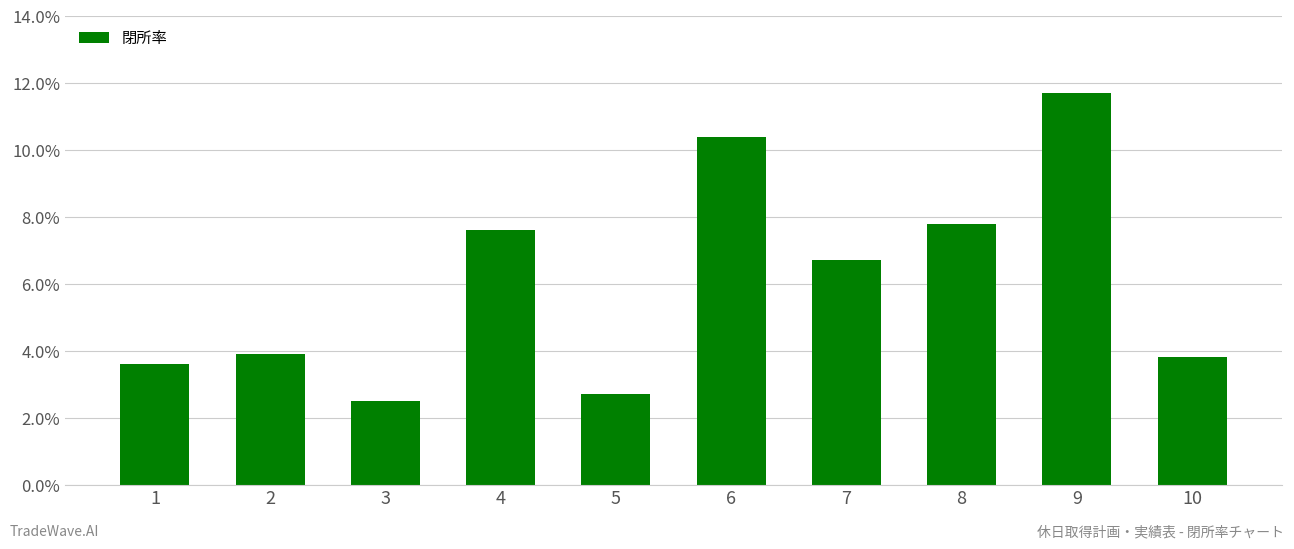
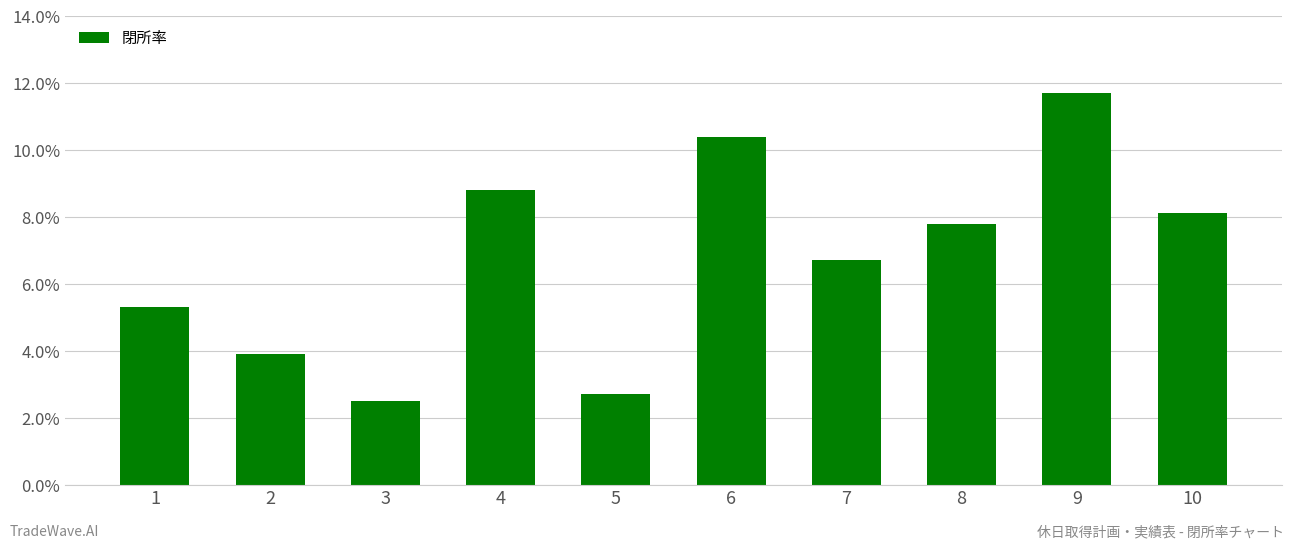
  {
-   "1": "3.6%",
+   "1": "5.3%",
    "2": "3.9%",
    "3": "2.5%",
-   "4": "7.6%",
+   "4": "8.8%",
    "5": "2.7%",
    "6": "10.4%",
    "7": "6.7%",
    "8": "7.8%",
    "9": "11.7%",
-   "10": "3.8%"
+   "10": "8.1%"
  }
